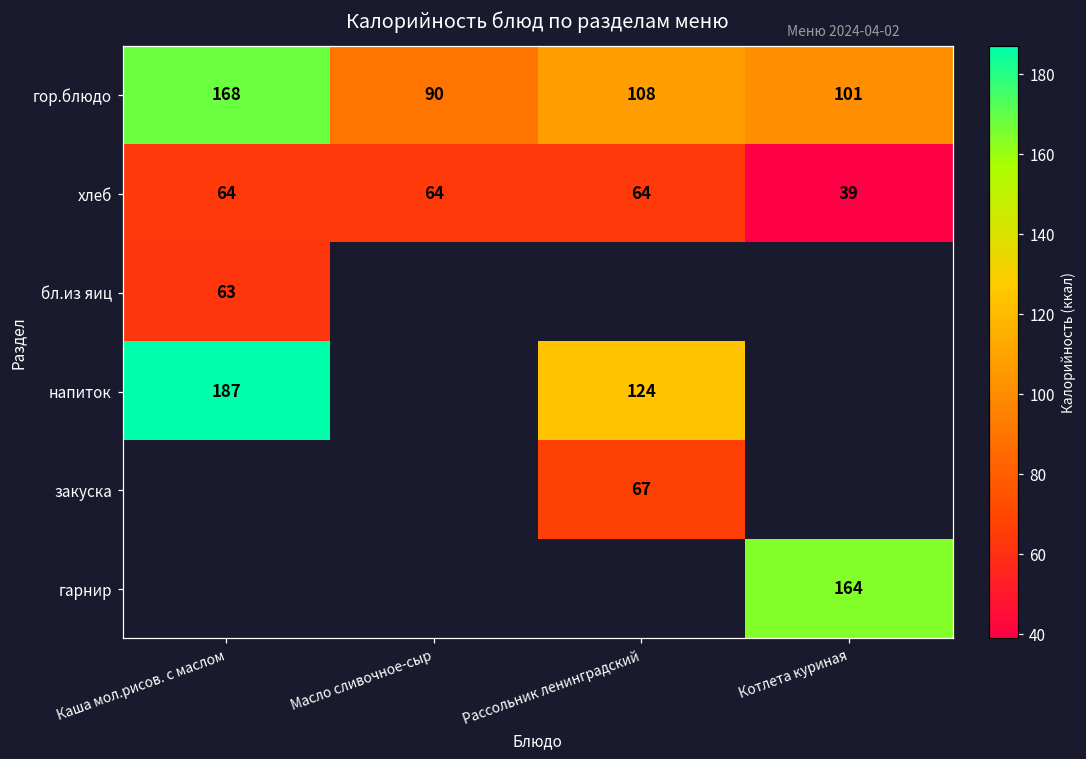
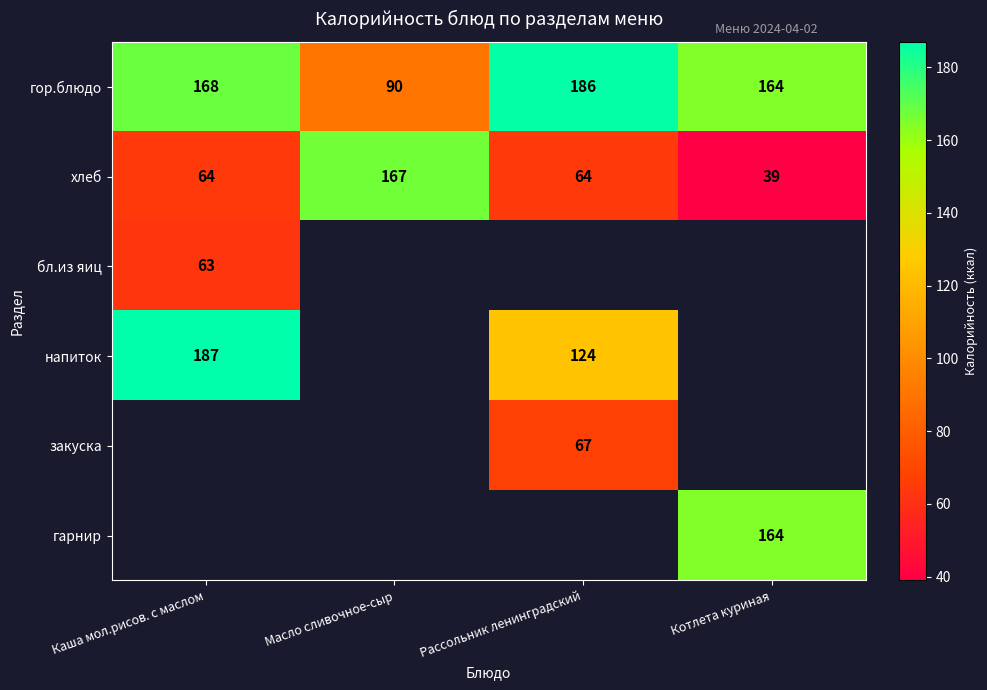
  {
    "гор.блюдо": {
      "Каша мол.рисов. с маслом": 168,
      "Масло сливочное-сыр": 90,
-     "Рассольник ленинградский": 108,
-     "Котлета куриная": 101
+     "Рассольник ленинградский": 186,
+     "Котлета куриная": 164
    },
    "хлеб": {
      "Каша мол.рисов. с маслом": 64,
-     "Масло сливочное-сыр": 64,
+     "Масло сливочное-сыр": 167,
      "Рассольник ленинградский": 64,
      "Котлета куриная": 39
    },
    "бл.из яиц": {
      "Каша мол.рисов. с маслом": 63
    },
    "напиток": {
      "Каша мол.рисов. с маслом": 187,
      "Рассольник ленинградский": 124
    },
    "закуска": {
      "Рассольник ленинградский": 67
    },
    "гарнир": {
      "Котлета куриная": 164
    }
  }
